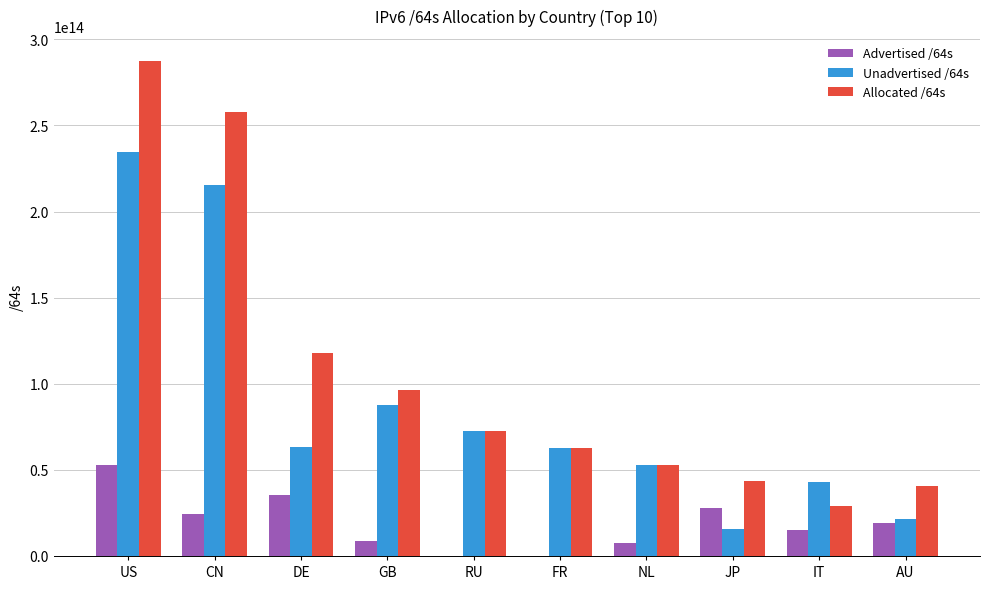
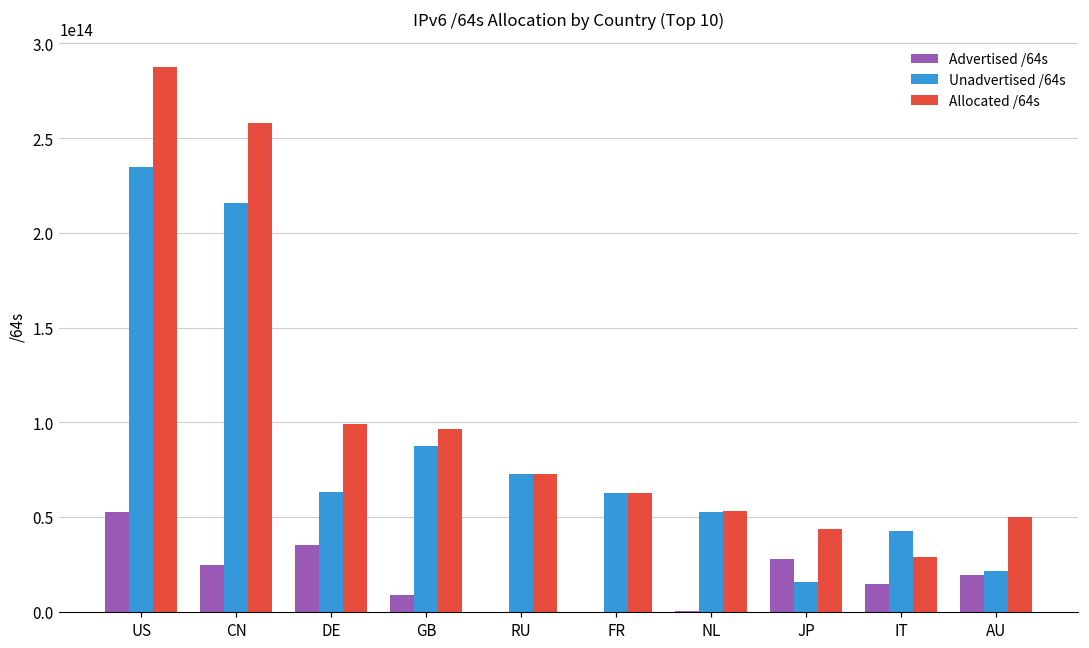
  {
    "Advertised /64s": {
      "US": 53000000000000,
      "CN": 25000000000000,
      "DE": 35000000000000,
      "GB": 9000000000000,
-     "NL": 7000000000000,
+     "NL": 0,
      "JP": 28000000000000,
      "IT": 15000000000000,
      "AU": 19000000000000
    },
    "Unadvertised /64s": {
      "US": 235000000000000,
      "CN": 216000000000000,
      "DE": 63000000000000,
      "GB": 88000000000000,
      "RU": 73000000000000,
      "FR": 63000000000000,
      "NL": 53000000000000,
      "JP": 15000000000000,
      "IT": 43000000000000,
      "AU": 22000000000000
    },
    "Allocated /64s": {
      "US": 288000000000000,
      "CN": 258000000000000,
-     "DE": 118000000000000,
+     "DE": 99000000000000,
      "GB": 96000000000000,
      "RU": 73000000000000,
      "FR": 63000000000000,
      "NL": 53000000000000,
      "JP": 43000000000000,
      "IT": 29000000000000,
-     "AU": 41000000000000
+     "AU": 50000000000000
    }
  }
